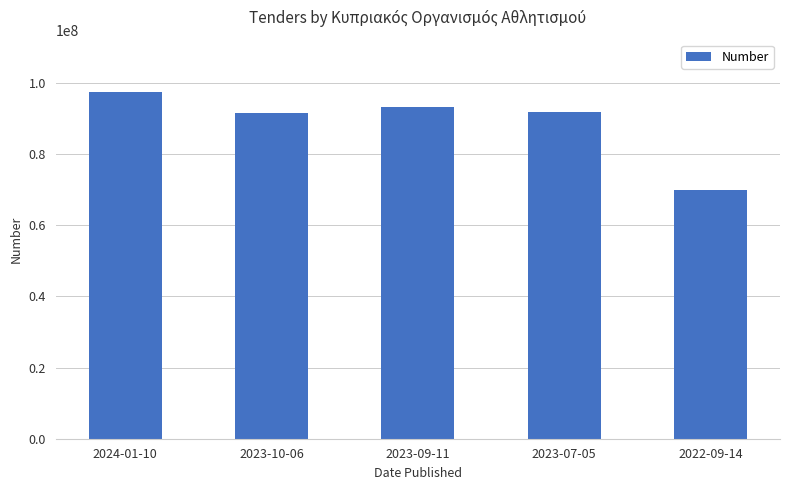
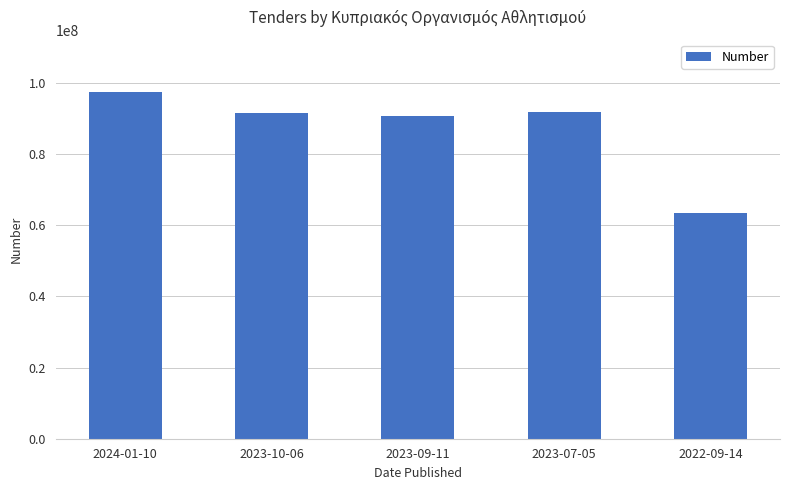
  {
    "2024-01-10": 98000000,
    "2023-10-06": 92000000,
-   "2023-09-11": 93000000,
+   "2023-09-11": 91000000,
    "2023-07-05": 92000000,
-   "2022-09-14": 70000000
+   "2022-09-14": 63000000
  }
